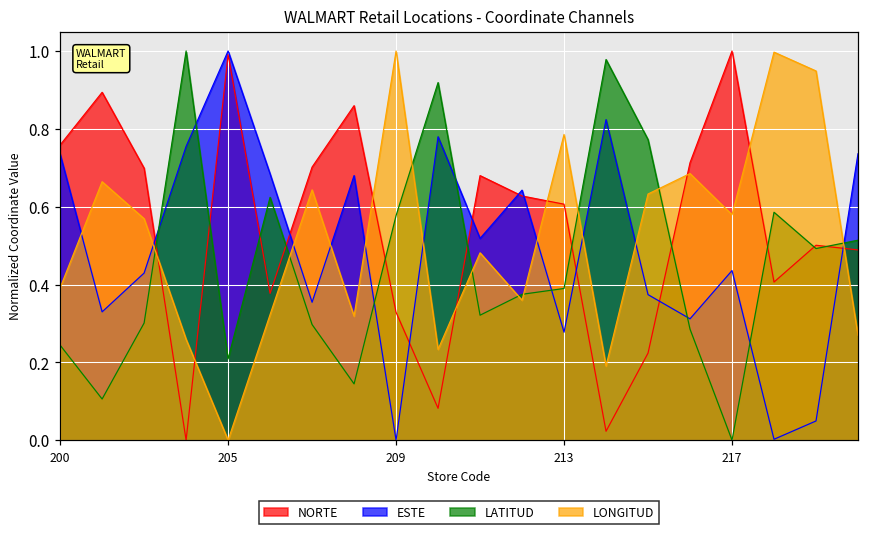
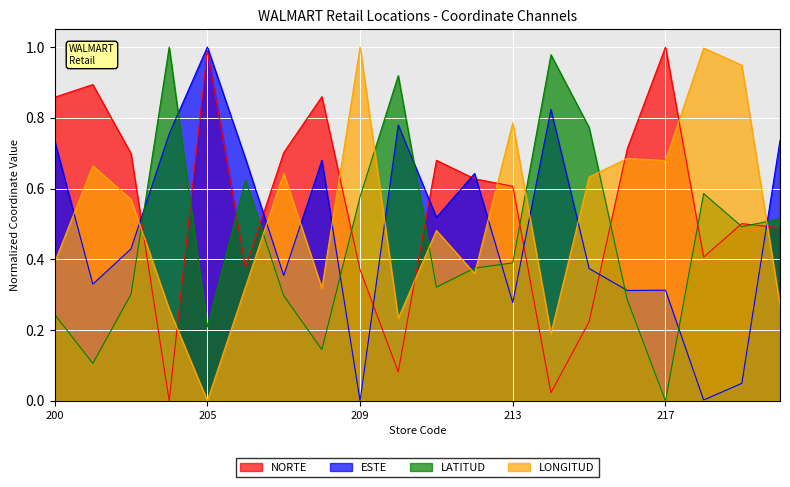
  {
    "NORTE": {
-     "200": 0.76,
+     "200": 0.86,
      "205": 0.99,
-     "209": 0.33,
+     "209": 0.37,
      "213": 0.61,
      "217": 1.00
    },
    "ESTE": {
      "200": 0.73,
      "205": 1.00,
      "209": 0.00,
      "213": 0.28,
-     "217": 0.44
+     "217": 0.31
    },
    "LATITUD": {
      "200": 0.24,
      "205": 0.21,
      "209": 0.58,
      "213": 0.39,
      "217": 0.00
    },
    "LONGITUD": {
      "200": 0.39,
      "205": 0.00,
      "209": 1.00,
      "213": 0.79,
-     "217": 0.58
+     "217": 0.68
    }
  }
